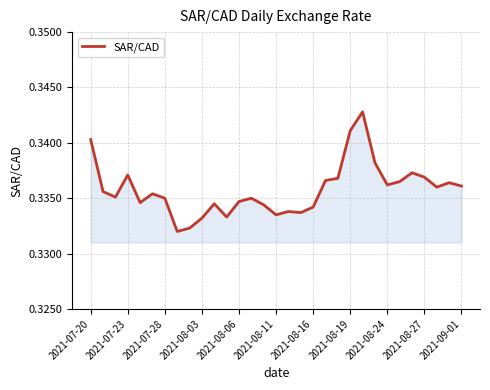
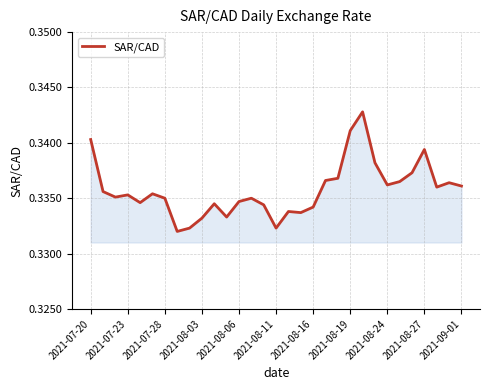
  {
    "2021-07-20": 0.3403,
-   "2021-07-23": 0.3371,
+   "2021-07-23": 0.3353,
    "2021-07-28": 0.3350,
    "2021-08-03": 0.3332,
    "2021-08-06": 0.3347,
-   "2021-08-11": 0.3335,
+   "2021-08-11": 0.3323,
    "2021-08-16": 0.3342,
    "2021-08-19": 0.3411,
    "2021-08-24": 0.3362,
-   "2021-08-27": 0.3369,
+   "2021-08-27": 0.3394,
    "2021-09-01": 0.3361
  }
